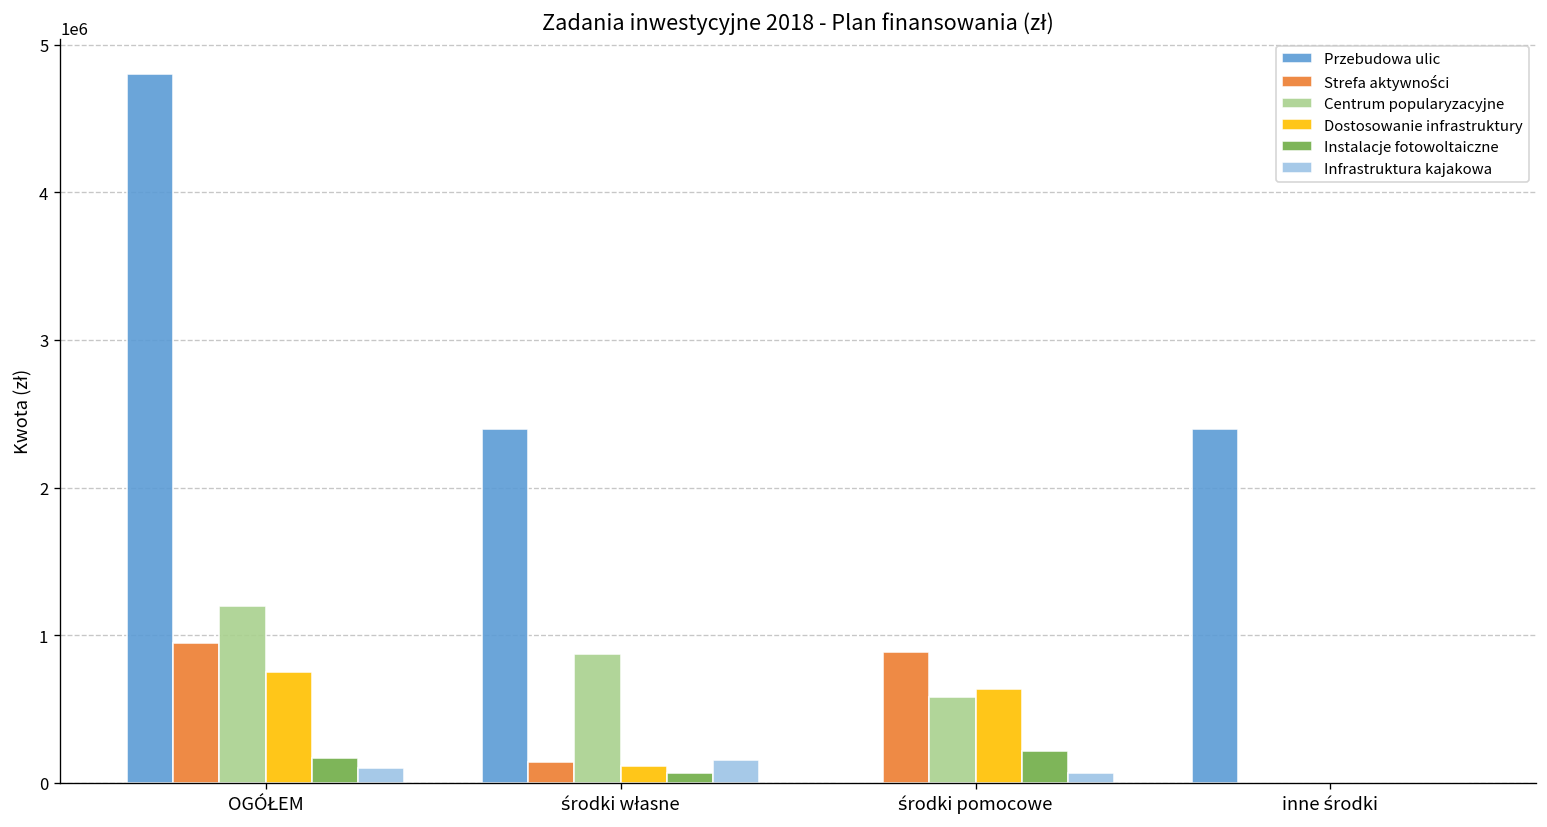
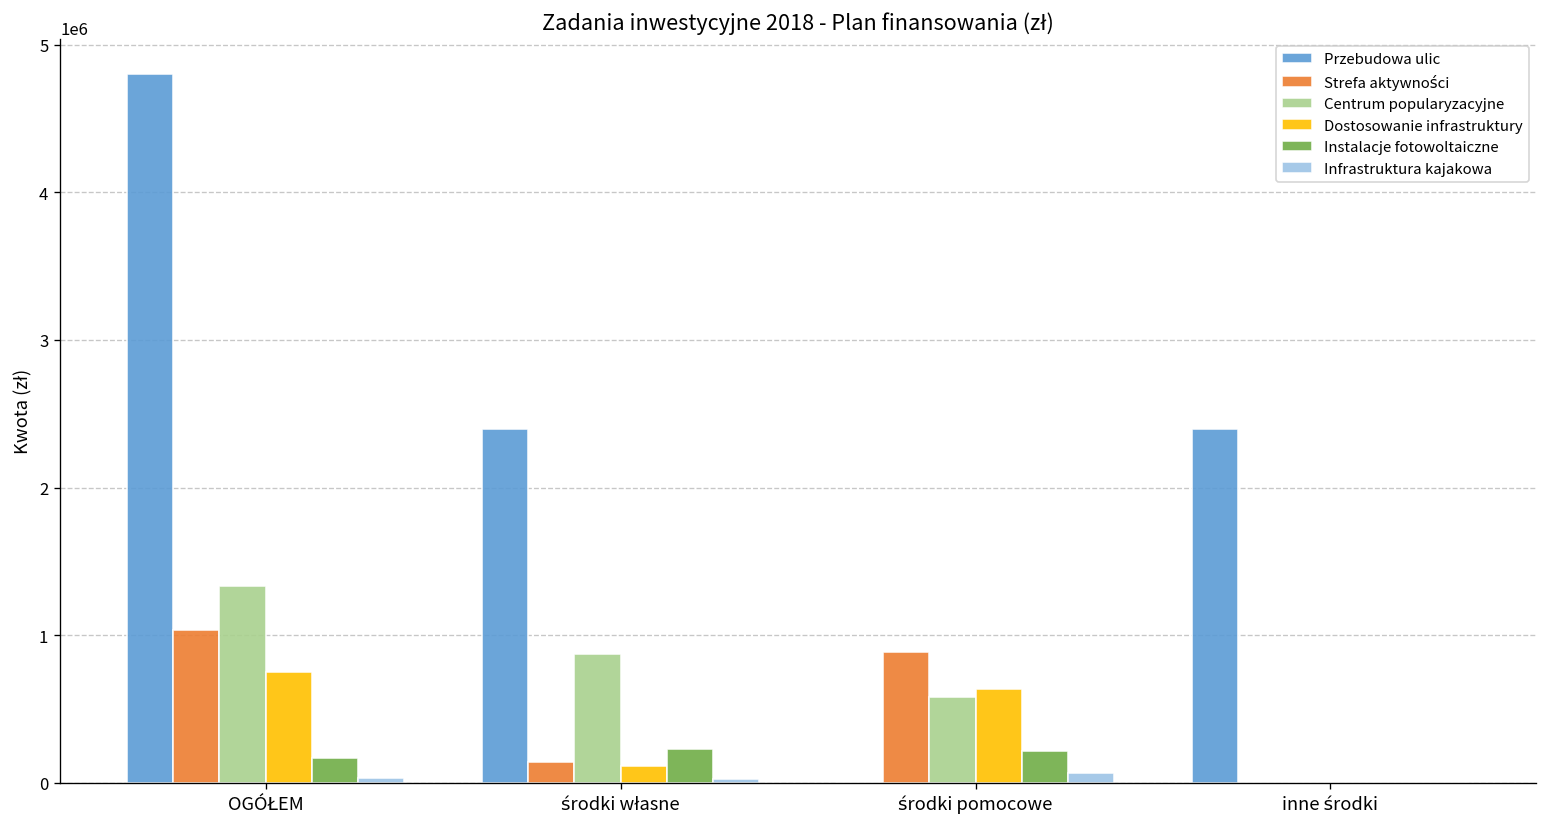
  {
    "Przebudowa ulic": {
      "OGÓŁEM": 4800000,
      "środki własne": 2400000,
      "środki pomocowe": 0,
      "inne środki": 2400000
    },
    "Strefa aktywności": {
-     "OGÓŁEM": 950000,
+     "OGÓŁEM": 1030000,
      "środki własne": 140000,
      "środki pomocowe": 890000,
      "inne środki": 0
    },
    "Centrum popularyzacyjne": {
-     "OGÓŁEM": 1200000,
+     "OGÓŁEM": 1340000,
      "środki własne": 870000,
      "środki pomocowe": 580000,
      "inne środki": 0
    },
    "Dostosowanie infrastruktury": {
      "OGÓŁEM": 750000,
      "środki własne": 110000,
      "środki pomocowe": 640000,
      "inne środki": 0
    },
    "Instalacje fotowoltaiczne": {
      "OGÓŁEM": 170000,
-     "środki własne": 70000,
+     "środki własne": 230000,
      "środki pomocowe": 220000,
      "inne środki": 0
    },
    "Infrastruktura kajakowa": {
-     "OGÓŁEM": 100000,
-     "środki własne": 160000,
+     "OGÓŁEM": 30000,
+     "środki własne": 30000,
      "środki pomocowe": 70000,
      "inne środki": 0
    }
  }
